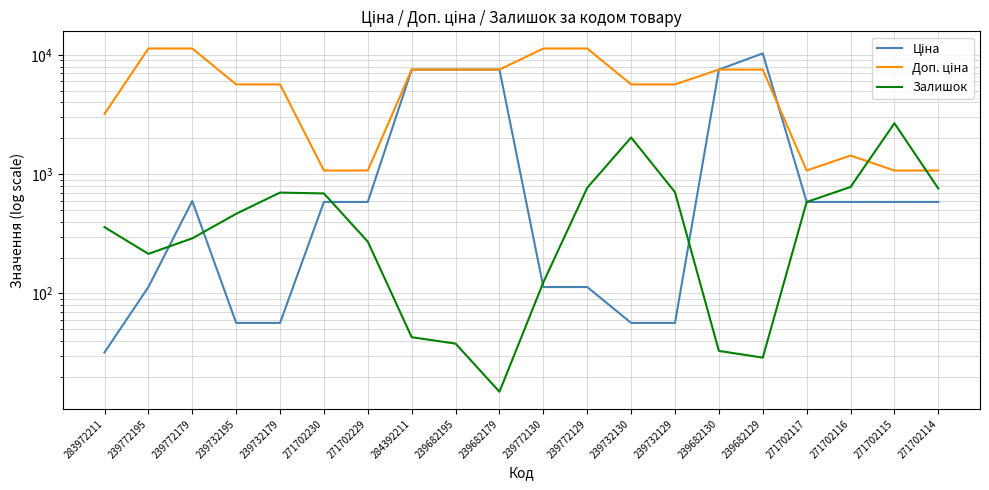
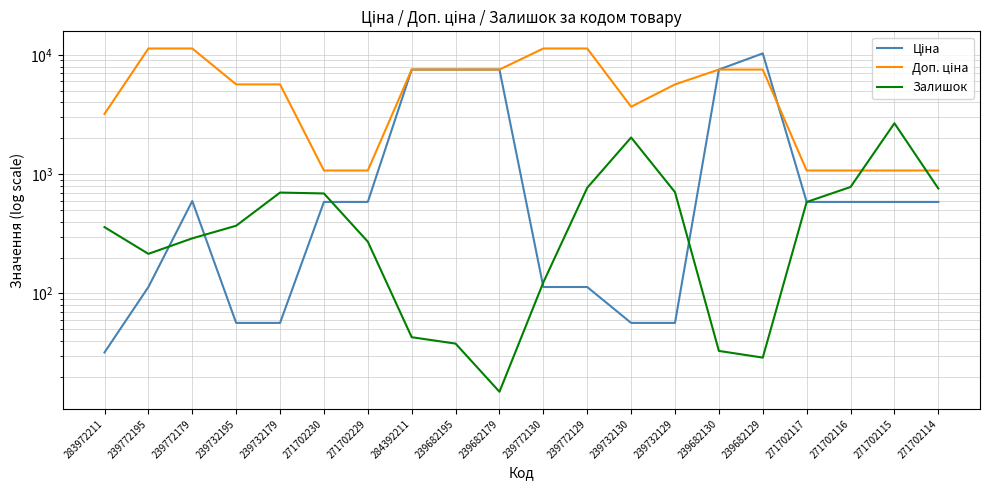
  {
    "Ціна": {
      "283972211": 32,
      "239772195": 110,
      "239772179": 600,
      "239732195": 60,
      "239732179": 60,
      "271702230": 600,
      "271702229": 600,
      "239772130": 110,
      "239772129": 110,
      "239732130": 60,
      "239732129": 60,
      "239682129": 10000,
      "271702116": 600,
      "271702115": 600,
      "271702114": 600
    },
    "Доп. ціна": {
      "283972211": 3200,
      "239772195": 11000,
      "239772179": 11000,
      "239732195": 6000,
      "239732179": 6000,
      "271702230": 1100,
      "271702229": 1100,
      "239772130": 11000,
      "239772129": 11000,
-     "239732130": 6000,
+     "239732130": 3700,
      "239732129": 6000,
      "239682129": 8000,
      "271702117": 1100,
-     "271702116": 1400,
+     "271702116": 1100,
      "271702115": 1100,
      "271702114": 1100
    },
    "Залишок": {
      "283972211": 360,
      "239772195": 220,
      "239772179": 290,
-     "239732195": 470,
+     "239732195": 370,
      "239732179": 700,
      "271702230": 700,
      "271702229": 270,
      "284392211": 43,
      "239682195": 38,
      "239682179": 15,
      "239772130": 120,
      "239772129": 800,
      "239732130": 2000,
      "239732129": 700,
      "239682130": 33,
      "239682129": 29,
      "271702116": 800,
      "271702115": 2700,
      "271702114": 800
    }
  }
